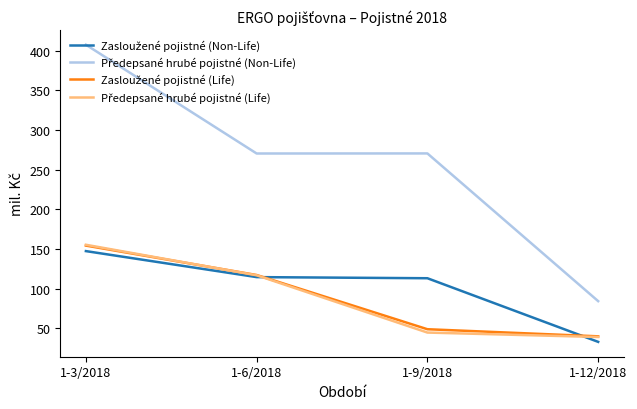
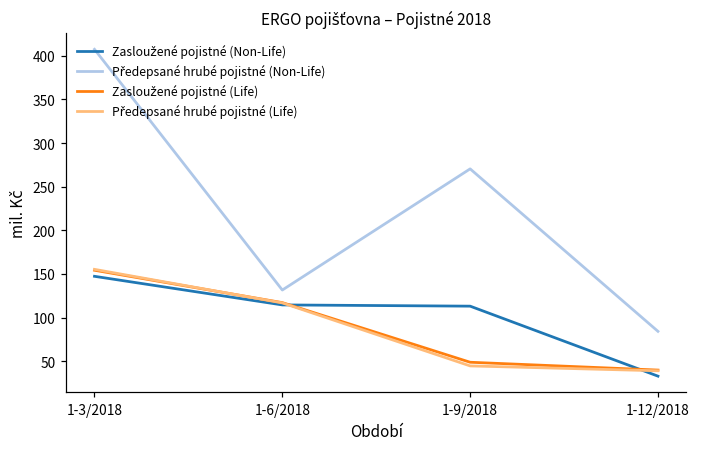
  {
    "Zasloužené pojistné (Non-Life)": {
      "1-3/2018": 150,
      "1-9/2018": 110,
      "1-12/2018": 30
    },
    "Předepsané hrubé pojistné (Non-Life)": {
      "1-3/2018": 410,
-     "1-6/2018": 270,
+     "1-6/2018": 130,
      "1-9/2018": 270,
      "1-12/2018": 80
    },
    "Zasloužené pojistné (Life)": {
      "1-9/2018": 50
    },
    "Předepsané hrubé pojistné (Life)": {
      "1-9/2018": 40
    }
  }
